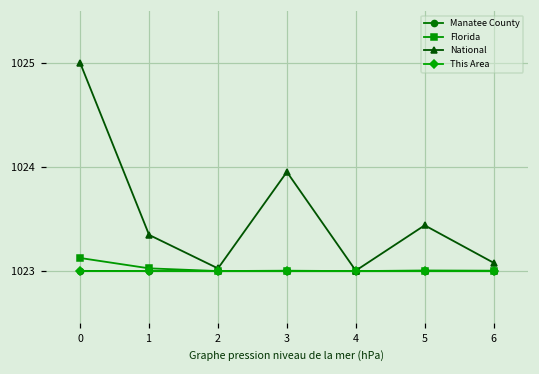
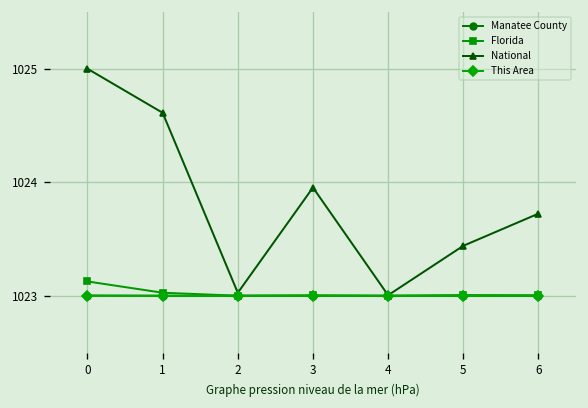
  {
    "National": {
      "0": 1025.0,
-     "1": 1023.3,
+     "1": 1024.6,
      "3": 1024.0,
      "5": 1023.4,
-     "6": 1023.1
+     "6": 1023.7
    }
  }
